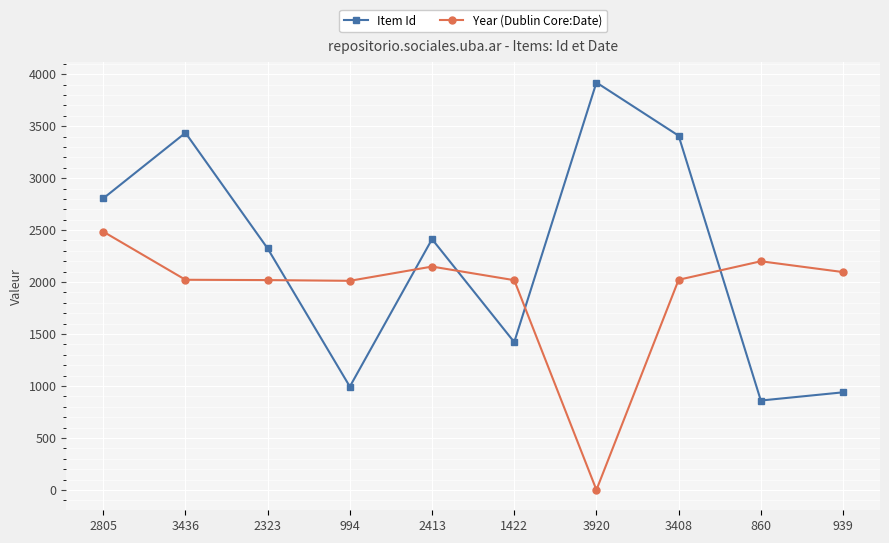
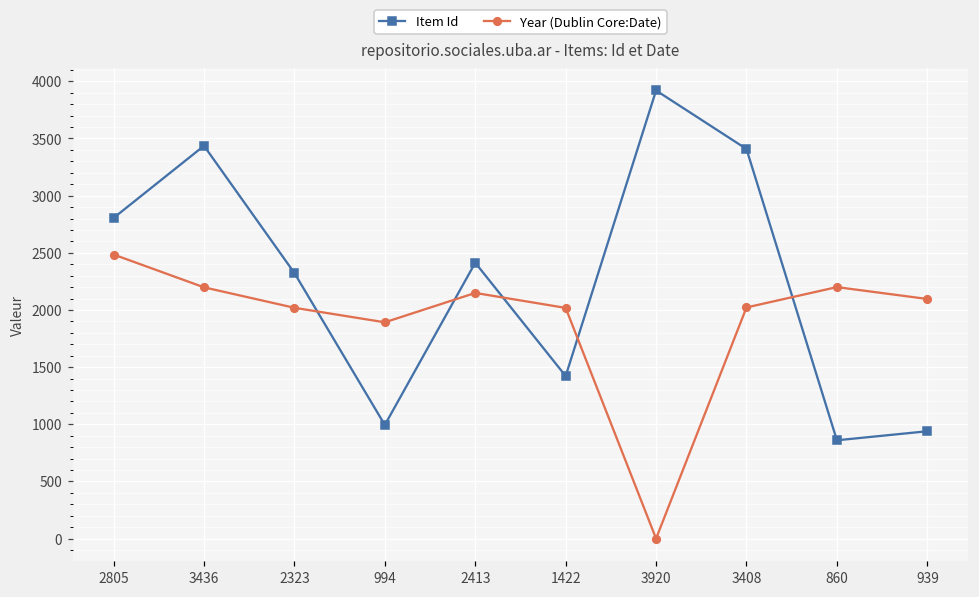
  {
    "Item Id": {
      "2805": 2810,
      "3436": 3440,
      "2323": 2320,
      "994": 990,
      "2413": 2410,
      "1422": 1420,
      "3920": 3920,
      "3408": 3410,
      "860": 860,
      "939": 940
    },
    "Year (Dublin Core:Date)": {
      "2805": 2490,
-     "3436": 2020,
+     "3436": 2200,
      "2323": 2020,
-     "994": 2010,
+     "994": 1890,
      "2413": 2150,
      "1422": 2020,
      "3920": 0,
      "3408": 2020,
      "860": 2200,
      "939": 2100
    }
  }
